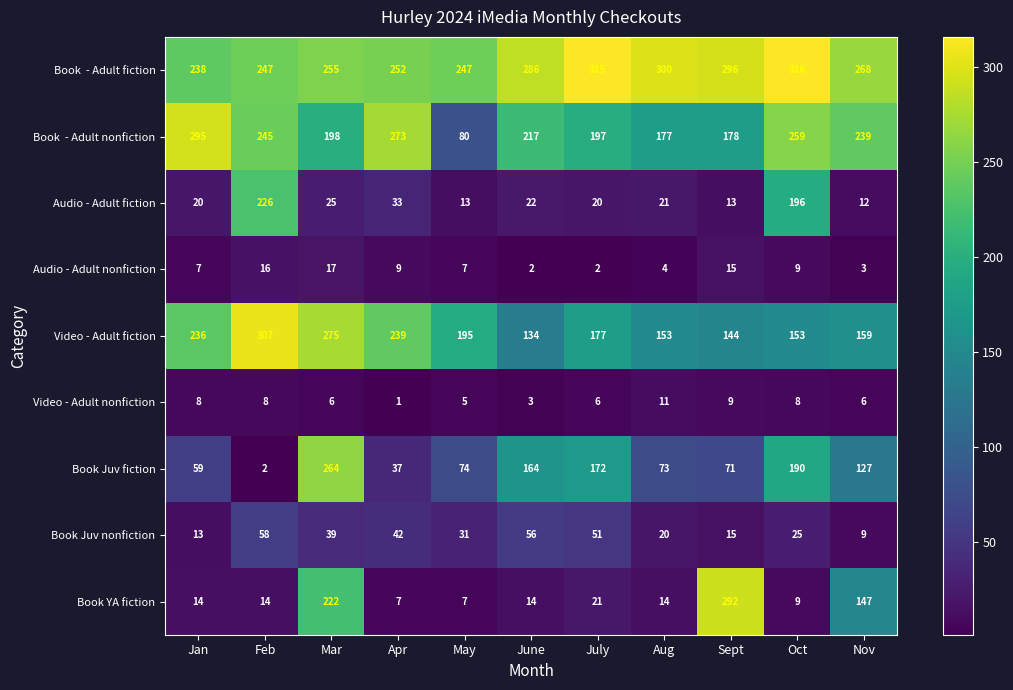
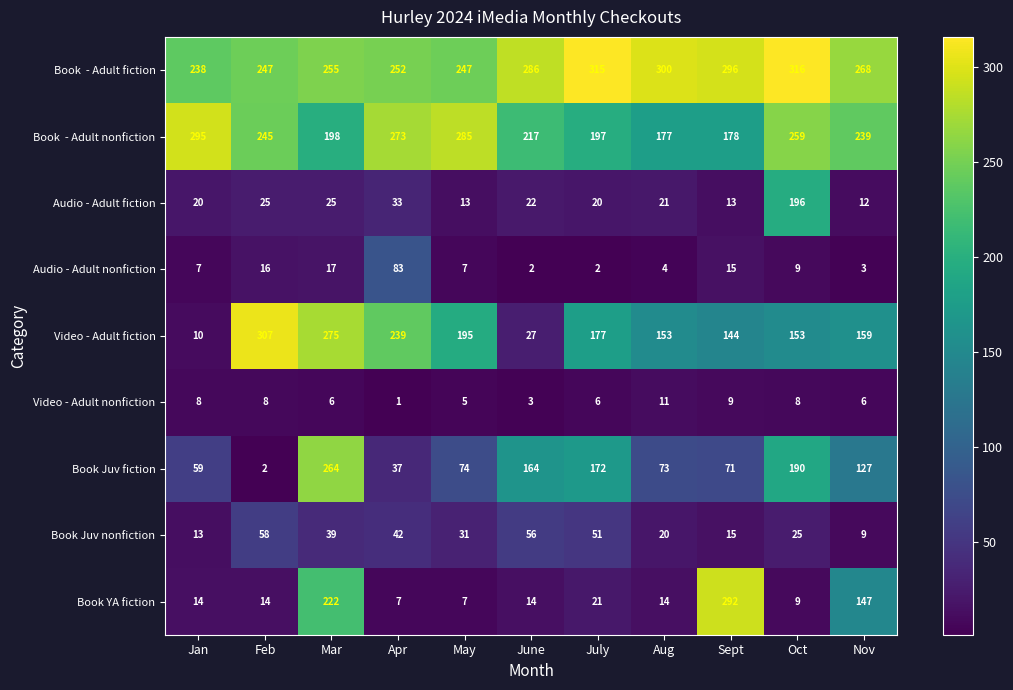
  {
    "Book - Adult fiction": {
      "Jan": 238,
      "Feb": 247,
      "Mar": 255,
      "Apr": 252,
      "May": 247,
      "June": 286,
      "Nov": 268
    },
    "Book - Adult nonfiction": {
      "Feb": 245,
      "Mar": 198,
      "Apr": 273,
-     "May": 80,
+     "May": 285,
      "June": 217,
      "July": 197,
      "Aug": 177,
      "Sept": 178,
      "Oct": 259,
      "Nov": 239
    },
    "Audio - Adult fiction": {
      "Jan": 20,
-     "Feb": 226,
+     "Feb": 25,
      "Mar": 25,
      "Apr": 33,
      "May": 13,
      "June": 22,
      "July": 20,
      "Aug": 21,
      "Sept": 13,
      "Oct": 196,
      "Nov": 12
    },
    "Audio - Adult nonfiction": {
      "Jan": 7,
      "Feb": 16,
      "Mar": 17,
-     "Apr": 9,
+     "Apr": 83,
      "May": 7,
      "June": 2,
      "July": 2,
      "Aug": 4,
      "Sept": 15,
      "Oct": 9,
      "Nov": 3
    },
    "Video - Adult fiction": {
-     "Jan": 236,
+     "Jan": 10,
      "Mar": 275,
      "Apr": 239,
      "May": 195,
-     "June": 134,
+     "June": 27,
      "July": 177,
      "Aug": 153,
      "Sept": 144,
      "Oct": 153,
      "Nov": 159
    },
    "Video - Adult nonfiction": {
      "Jan": 8,
      "Feb": 8,
      "Mar": 6,
      "Apr": 1,
      "May": 5,
      "June": 3,
      "July": 6,
      "Aug": 11,
      "Sept": 9,
      "Oct": 8,
      "Nov": 6
    },
    "Book Juv fiction": {
      "Jan": 59,
      "Feb": 2,
      "Mar": 264,
      "Apr": 37,
      "May": 74,
      "June": 164,
      "July": 172,
      "Aug": 73,
      "Sept": 71,
      "Oct": 190,
      "Nov": 127
    },
    "Book Juv nonfiction": {
      "Jan": 13,
      "Feb": 58,
      "Mar": 39,
      "Apr": 42,
      "May": 31,
      "June": 56,
      "July": 51,
      "Aug": 20,
      "Sept": 15,
      "Oct": 25,
      "Nov": 9
    },
    "Book YA fiction": {
      "Jan": 14,
      "Feb": 14,
      "Mar": 222,
      "Apr": 7,
      "May": 7,
      "June": 14,
      "July": 21,
      "Aug": 14,
      "Sept": 292,
      "Oct": 9,
      "Nov": 147
    }
  }
